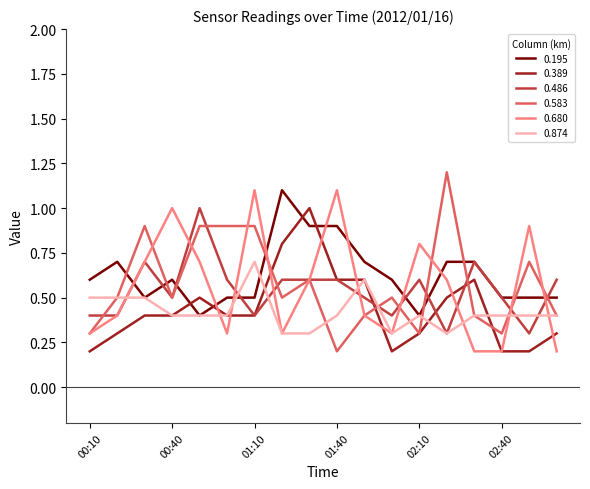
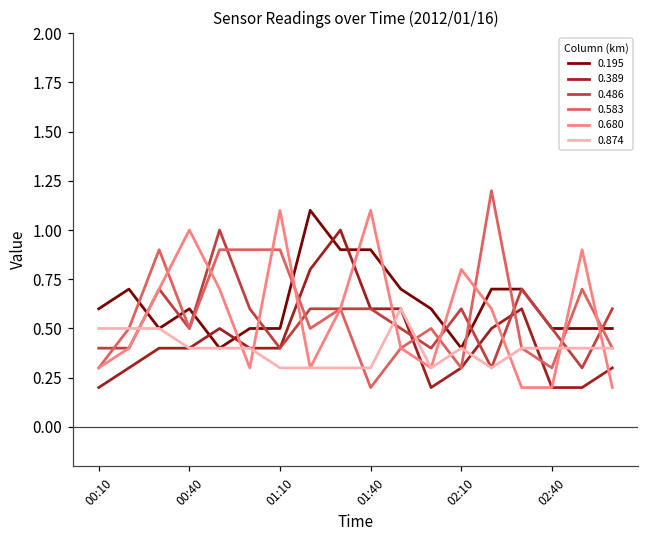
  {
    "0.874": {
      "00:10": 0.5,
-     "01:10": 0.7,
-     "01:40": 0.4,
+     "01:10": 0.3,
+     "01:40": 0.3,
      "02:40": 0.4
    }
  }
